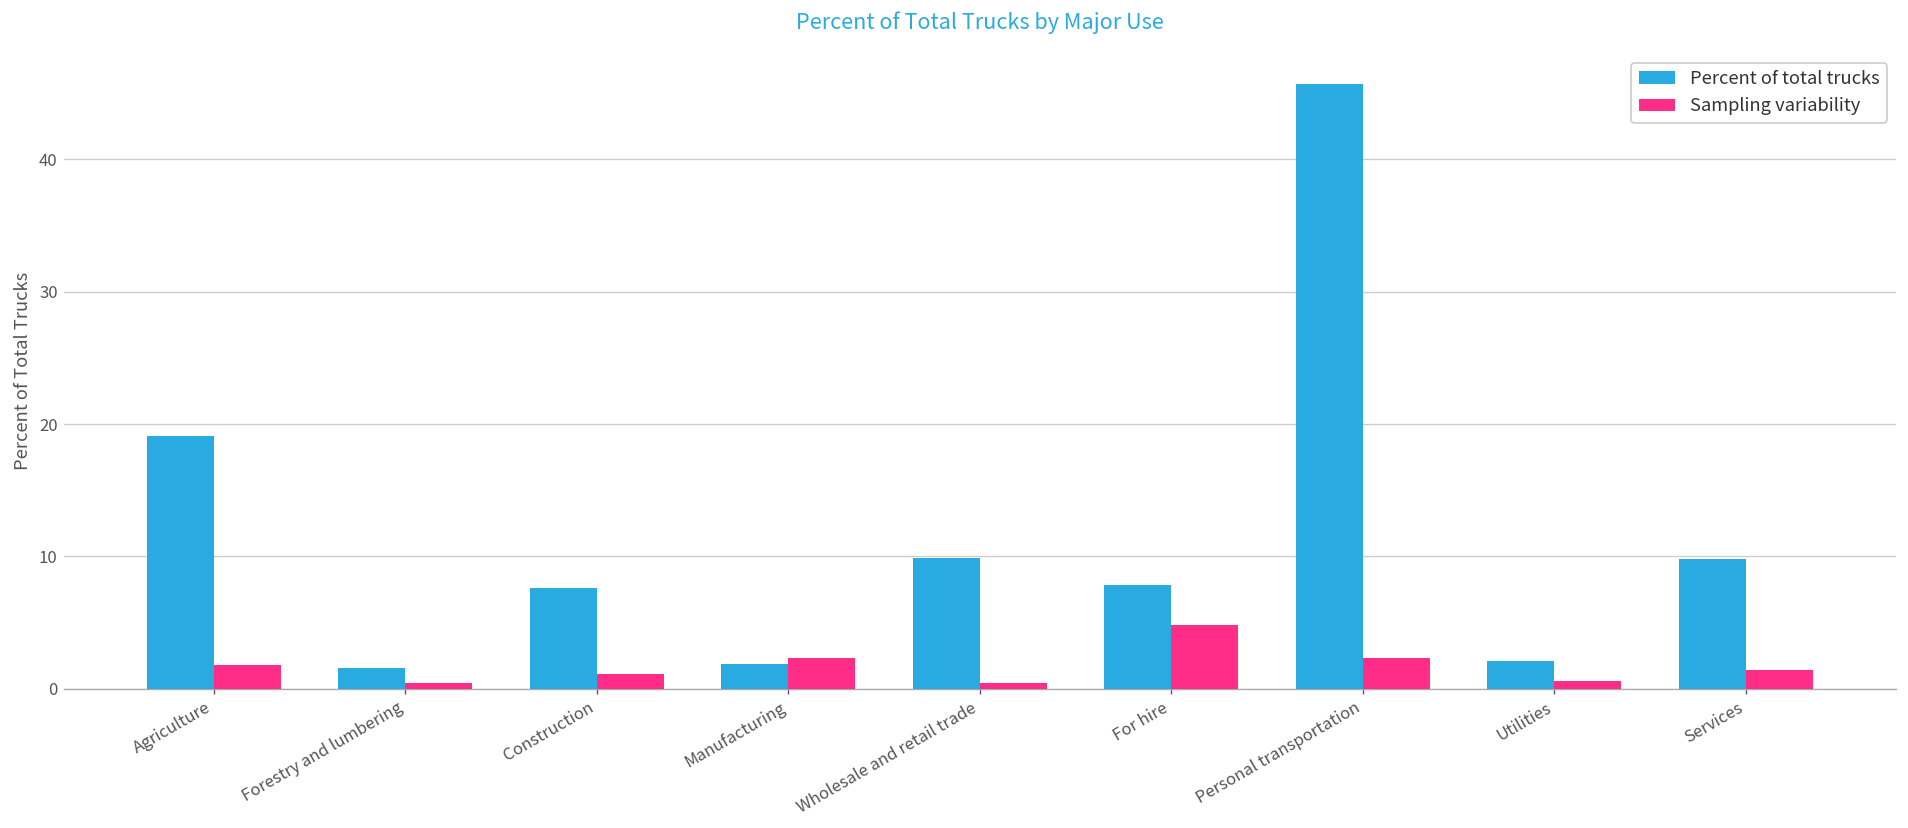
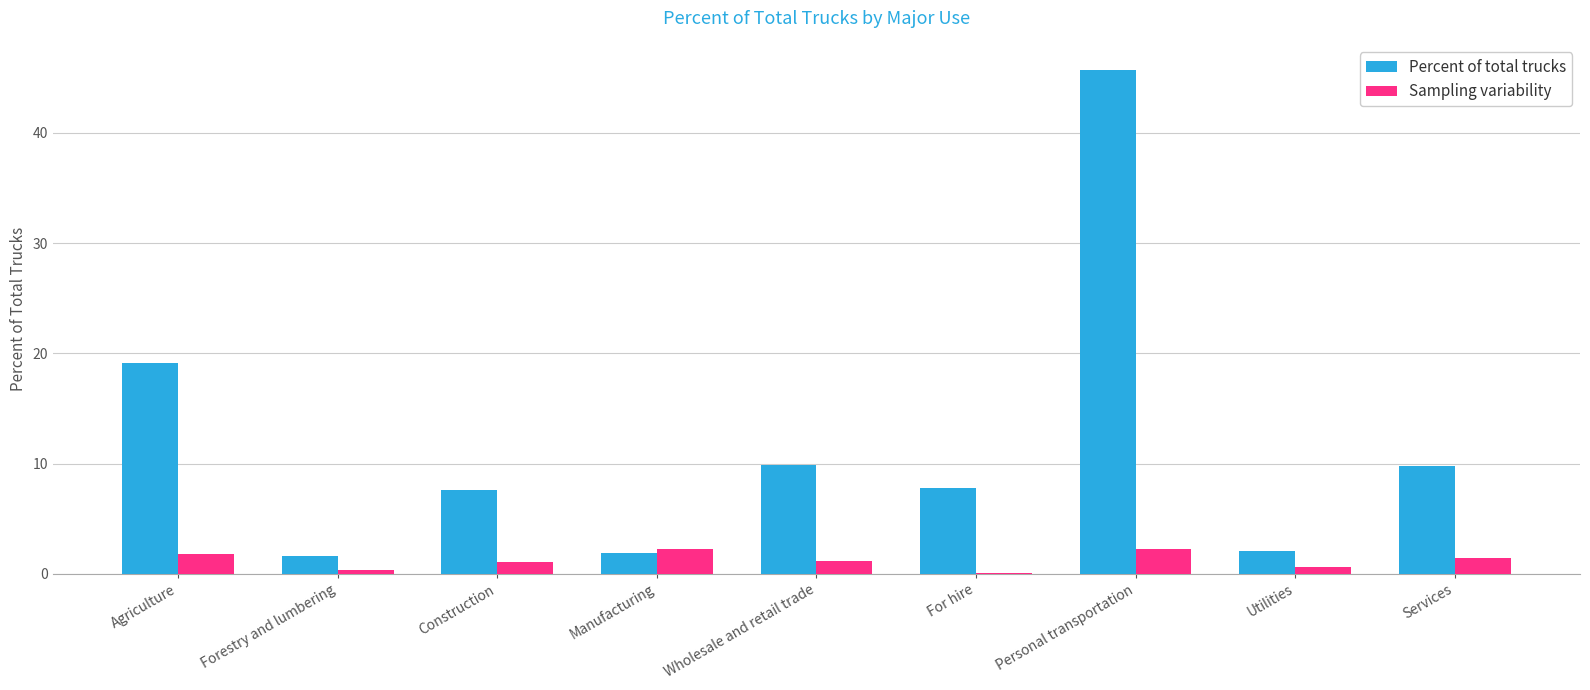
  {
    "Percent of total trucks": {
      "Agriculture": 19.1,
      "Forestry and lumbering": 1.6,
      "Construction": 7.6,
      "Manufacturing": 1.9,
      "Wholesale and retail trade": 9.9,
      "For hire": 7.8,
      "Personal transportation": 45.7,
      "Utilities": 2.1,
      "Services": 9.8
    },
    "Sampling variability": {
      "Agriculture": 1.8,
      "Forestry and lumbering": 0.4,
      "Construction": 1.1,
      "Manufacturing": 2.3,
-     "Wholesale and retail trade": 0.4,
-     "For hire": 4.8,
+     "Wholesale and retail trade": 1.2,
+     "For hire": 0.1,
      "Personal transportation": 2.3,
      "Utilities": 0.6,
      "Services": 1.4
    }
  }
